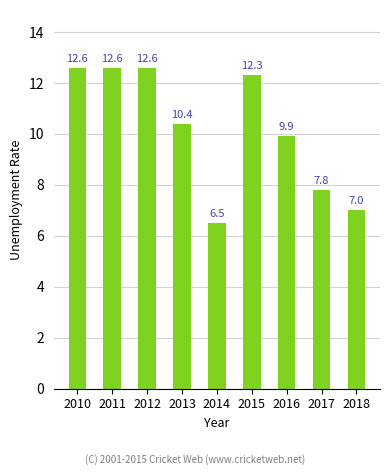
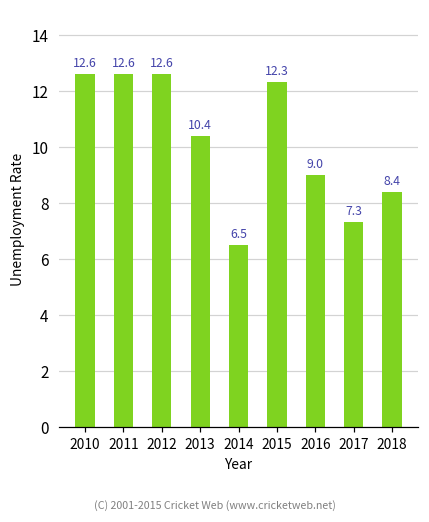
  {
    "2010": 12.6,
    "2011": 12.6,
    "2012": 12.6,
    "2013": 10.4,
    "2014": 6.5,
    "2015": 12.3,
-   "2016": 9.9,
-   "2017": 7.8,
-   "2018": 7.0
+   "2016": 9.0,
+   "2017": 7.3,
+   "2018": 8.4
  }
